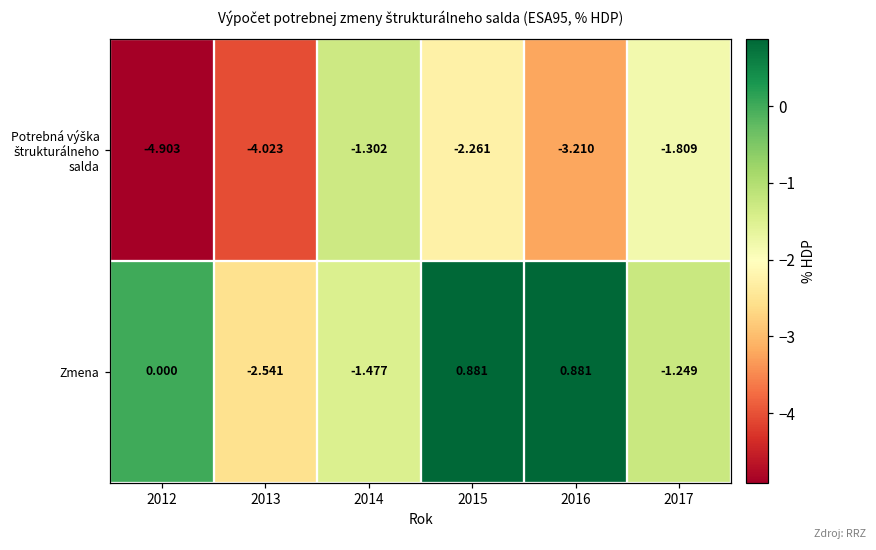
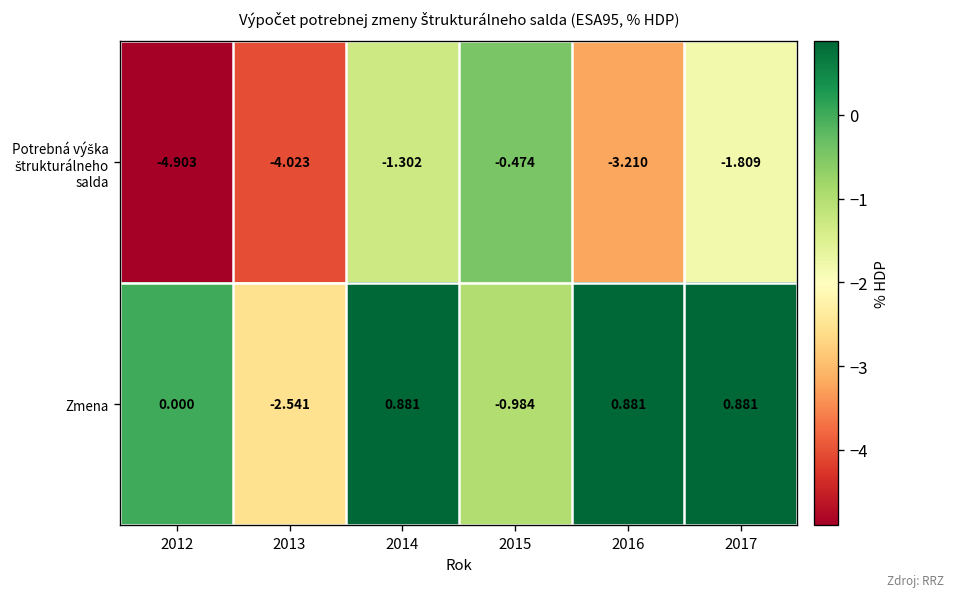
  {
    "Potrebná výška štrukturálneho salda": {
      "2012": -4.903,
      "2013": -4.023,
      "2014": -1.302,
-     "2015": -2.261,
+     "2015": -0.474,
      "2016": -3.210,
      "2017": -1.809
    },
    "Zmena": {
      "2012": 0.000,
      "2013": -2.541,
-     "2014": -1.477,
-     "2015": 0.881,
+     "2014": 0.881,
+     "2015": -0.984,
      "2016": 0.881,
-     "2017": -1.249
+     "2017": 0.881
    }
  }
